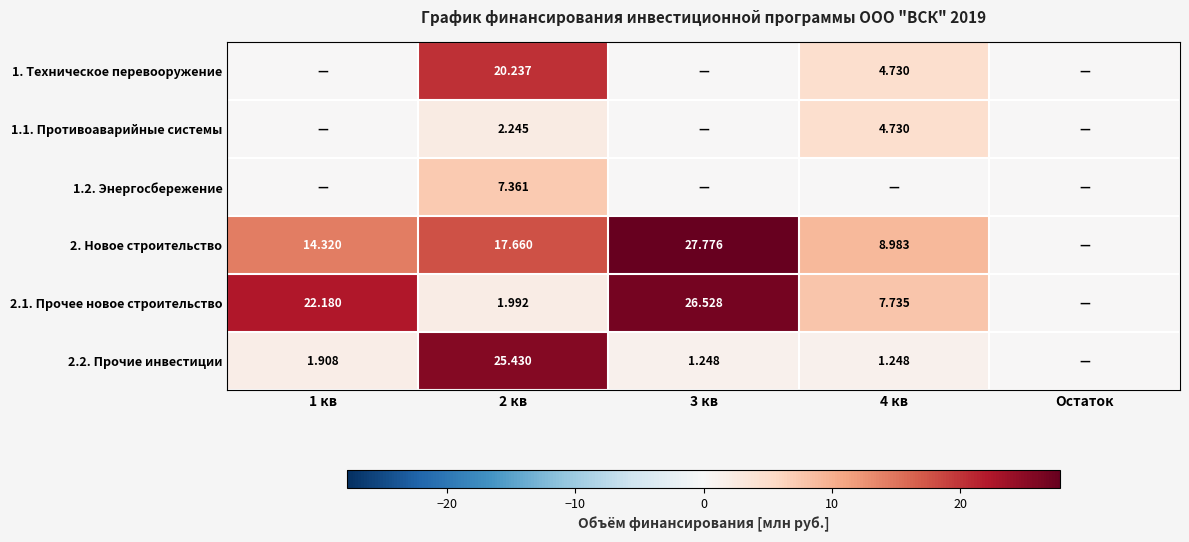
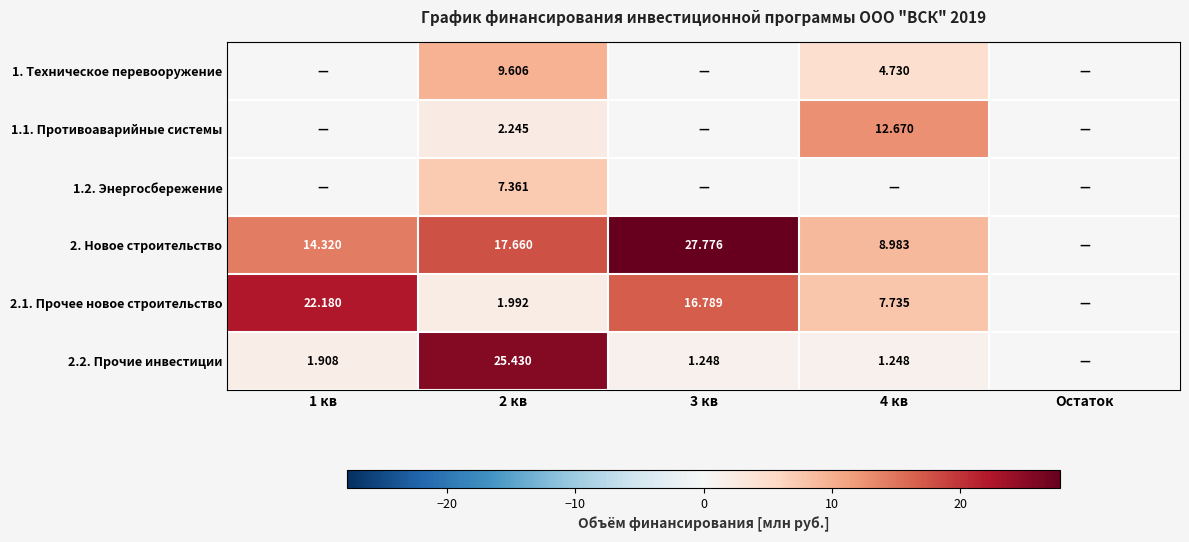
  {
    "1. Техническое перевооружение": {
-     "2 кв": 20.237,
+     "2 кв": 9.606,
      "4 кв": 4.730
    },
    "1.1. Противоаварийные системы": {
      "2 кв": 2.245,
-     "4 кв": 4.730
+     "4 кв": 12.670
    },
    "1.2. Энергосбережение": {
      "2 кв": 7.361
    },
    "2. Новое строительство": {
      "1 кв": 14.320,
      "2 кв": 17.660,
      "3 кв": 27.776,
      "4 кв": 8.983
    },
    "2.1. Прочее новое строительство": {
      "1 кв": 22.180,
      "2 кв": 1.992,
-     "3 кв": 26.528,
+     "3 кв": 16.789,
      "4 кв": 7.735
    },
    "2.2. Прочие инвестиции": {
      "1 кв": 1.908,
      "2 кв": 25.430,
      "3 кв": 1.248,
      "4 кв": 1.248
    }
  }
